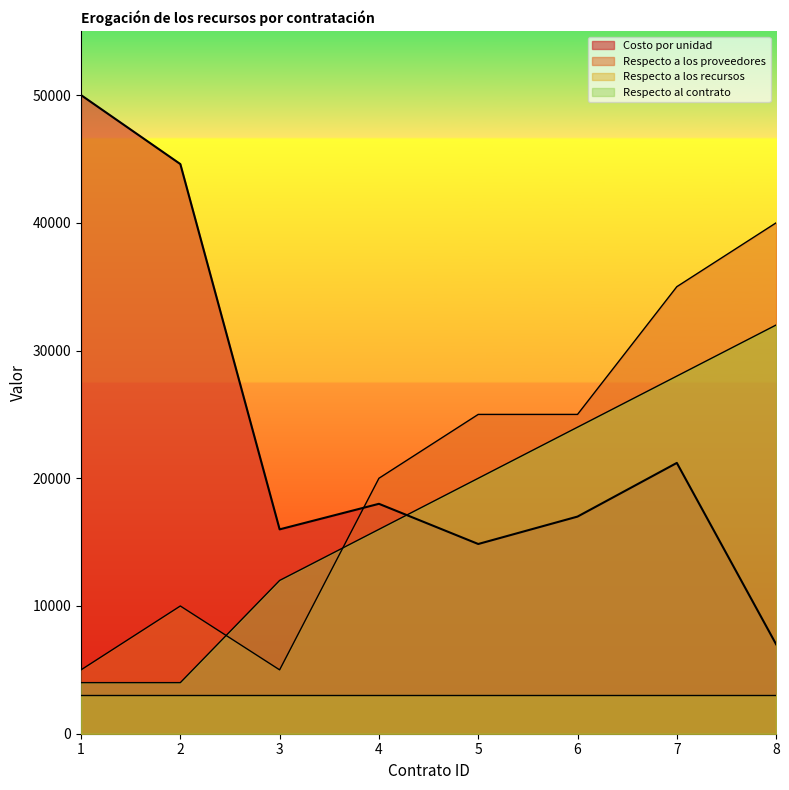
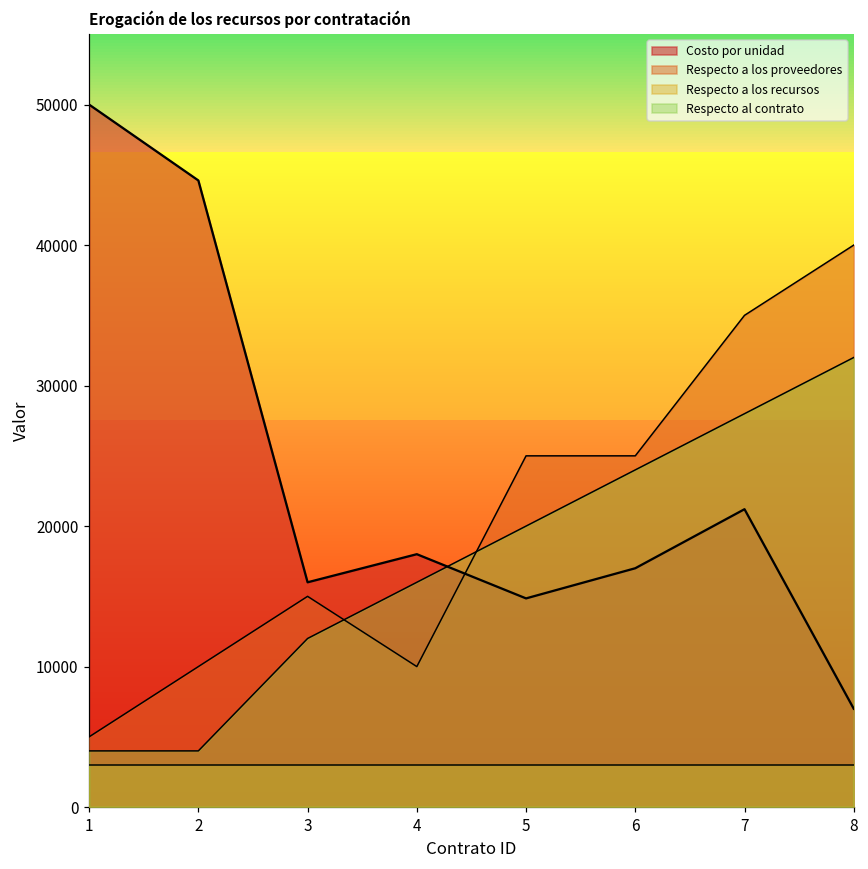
  {
    "Costo por unidad": {
      "1": 50000,
      "2": 44600,
      "3": 16000,
      "4": 18000,
      "5": 14900,
      "6": 17000,
      "7": 21200,
      "8": 7000
    },
    "Respecto a los proveedores": {
      "1": 5000,
      "2": 10000,
-     "3": 5000,
-     "4": 20000,
+     "3": 15000,
+     "4": 10000,
      "5": 25000,
      "6": 25000,
      "7": 35000,
      "8": 40000
    },
    "Respecto a los recursos": {
      "1": 3000,
      "2": 3000,
      "3": 3000,
      "4": 3000,
      "5": 3000,
      "6": 3000,
      "7": 3000,
      "8": 3000
    },
    "Respecto al contrato": {
      "1": 4000,
      "2": 4000,
      "3": 12000,
      "4": 16000,
      "5": 20000,
      "6": 24000,
      "7": 28000,
      "8": 32000
    }
  }
